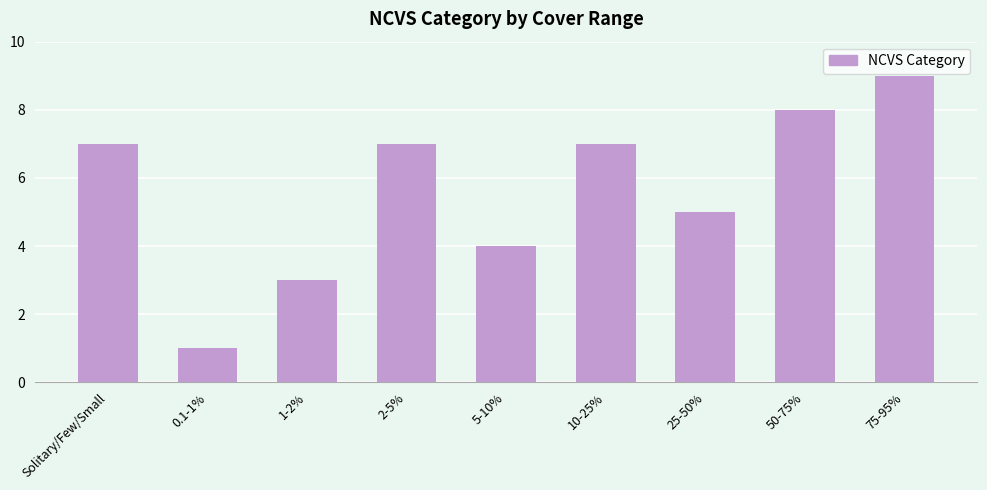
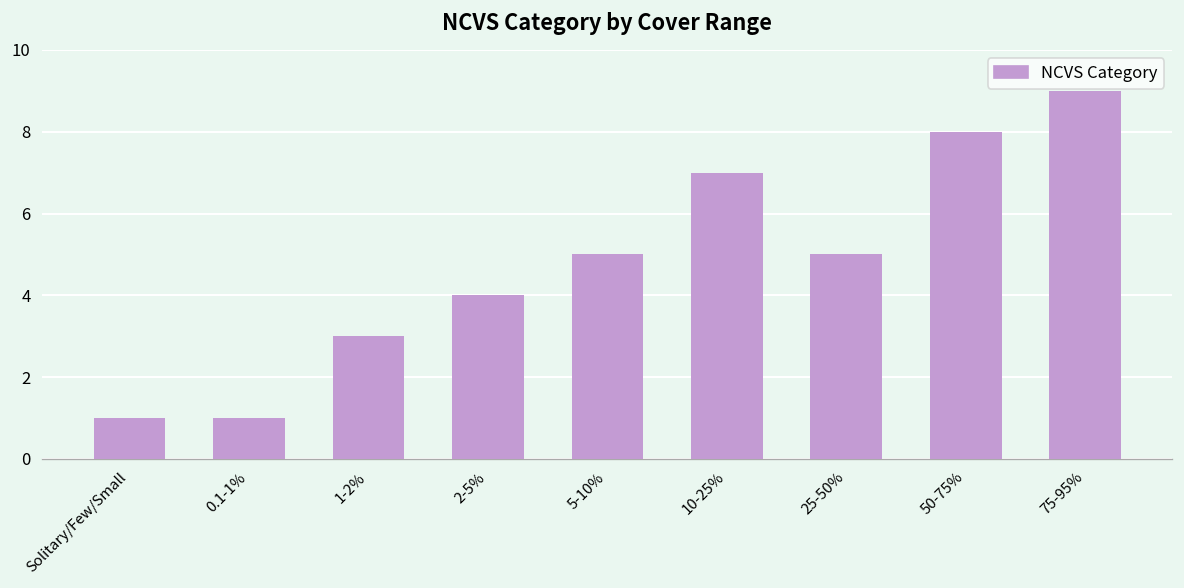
  {
-   "Solitary/Few/Small": 7,
+   "Solitary/Few/Small": 1,
    "0.1-1%": 1,
    "1-2%": 3,
-   "2-5%": 7,
-   "5-10%": 4,
+   "2-5%": 4,
+   "5-10%": 5,
    "10-25%": 7,
    "25-50%": 5,
    "50-75%": 8,
    "75-95%": 9
  }
